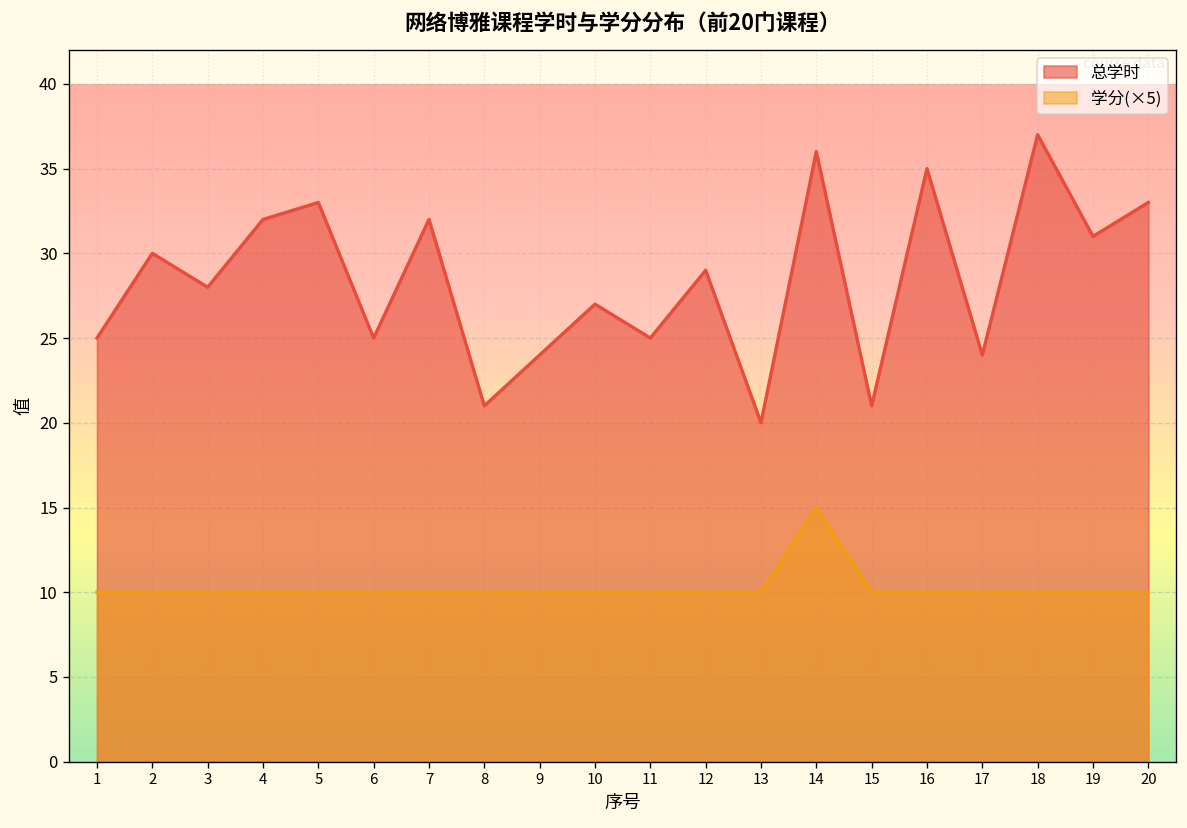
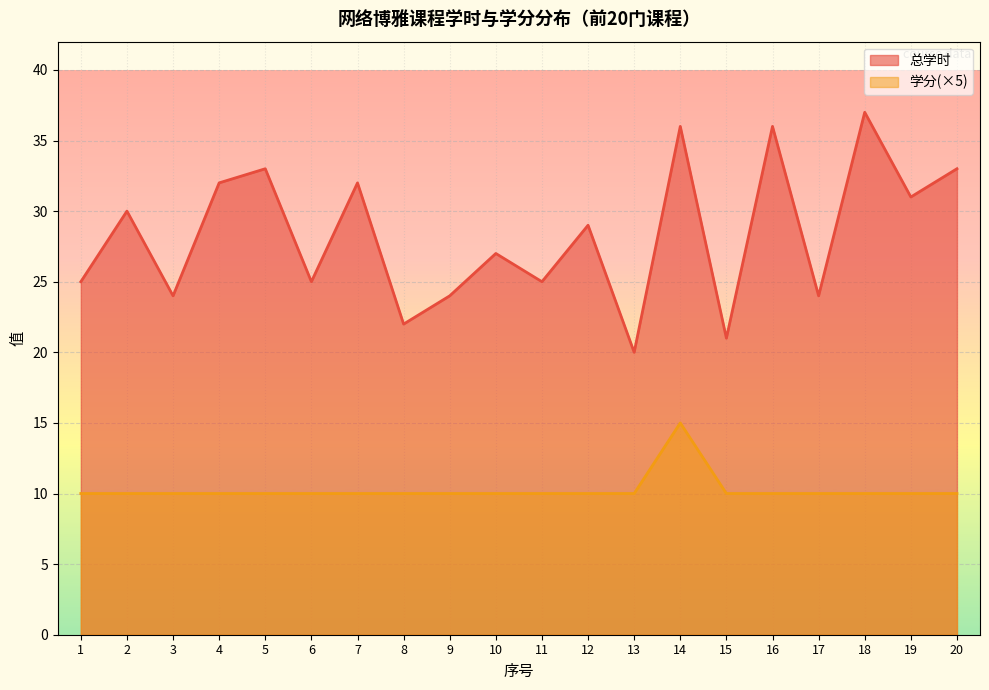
  {
    "总学时": {
      "1": 25,
      "2": 30,
-     "3": 28,
+     "3": 24,
      "4": 32,
      "5": 33,
      "6": 25,
      "7": 32,
-     "8": 21,
+     "8": 22,
      "9": 24,
      "10": 27,
      "11": 25,
      "12": 29,
      "13": 20,
      "14": 36,
      "15": 21,
-     "16": 35,
+     "16": 36,
      "17": 24,
      "18": 37,
      "19": 31,
      "20": 33
    },
    "学分(×5)": {
      "1": 10,
      "2": 10,
      "3": 10,
      "4": 10,
      "5": 10,
      "6": 10,
      "7": 10,
      "8": 10,
      "9": 10,
      "10": 10,
      "11": 10,
      "12": 10,
      "13": 10,
      "14": 15,
      "15": 10,
      "16": 10,
      "17": 10,
      "18": 10,
      "19": 10,
      "20": 10
    }
  }
